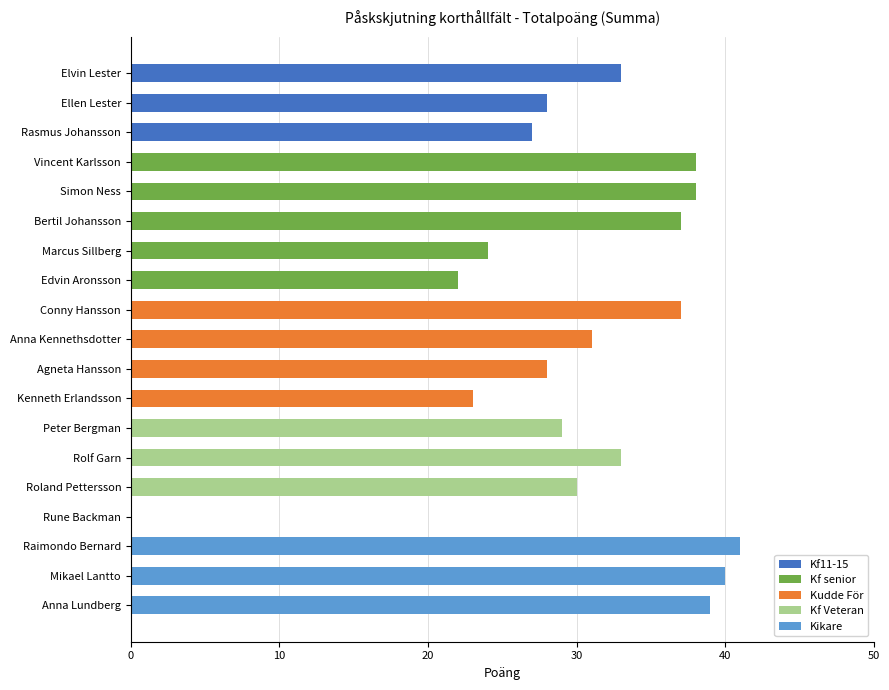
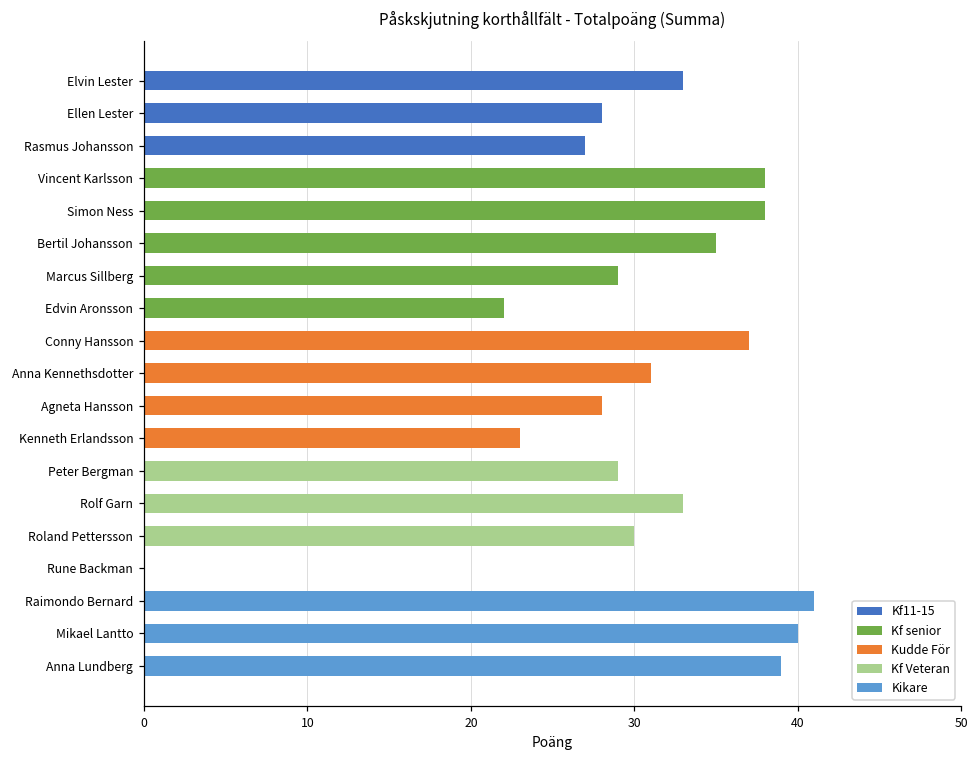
  {
    "Kf senior": {
      "Vincent Karlsson": 38,
      "Simon Ness": 38,
-     "Bertil Johansson": 37,
-     "Marcus Sillberg": 24,
+     "Bertil Johansson": 35,
+     "Marcus Sillberg": 29,
      "Edvin Aronsson": 22
    },
    "Kudde För": {
      "Conny Hansson": 37,
      "Anna Kennethsdotter": 31,
      "Agneta Hansson": 28,
      "Kenneth Erlandsson": 23
    },
    "Kf Veteran": {
      "Peter Bergman": 29,
      "Rolf Garn": 33,
      "Roland Pettersson": 30,
      "Rune Backman": 0
    }
  }
